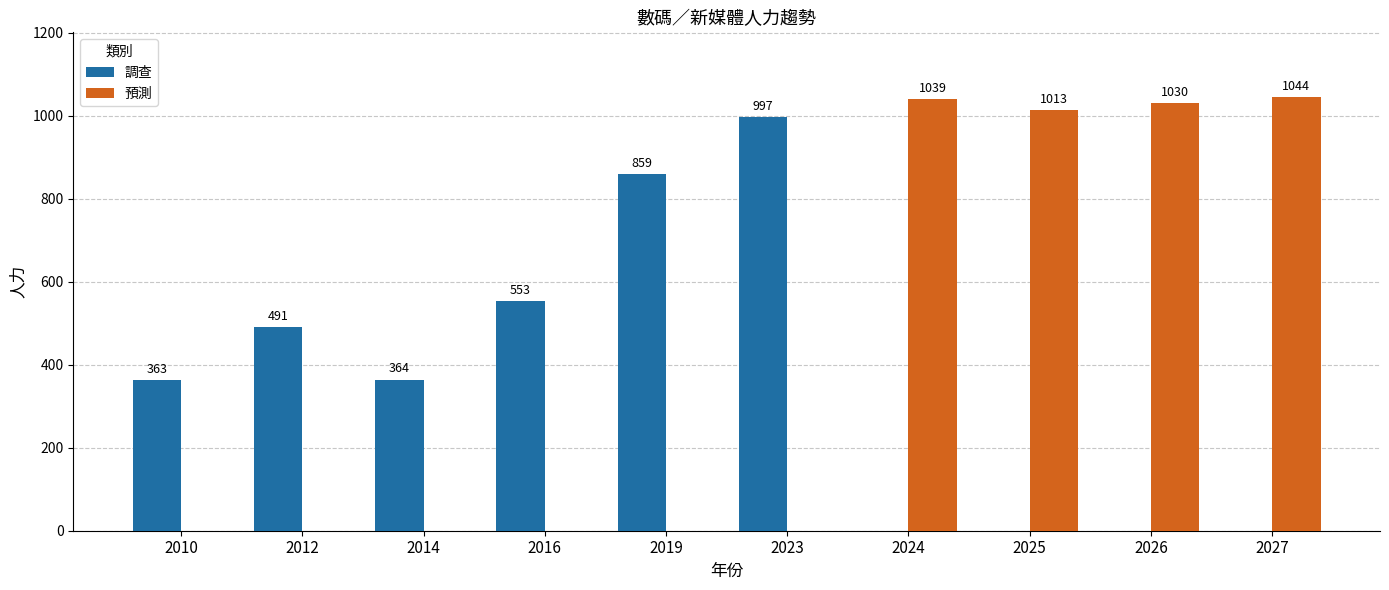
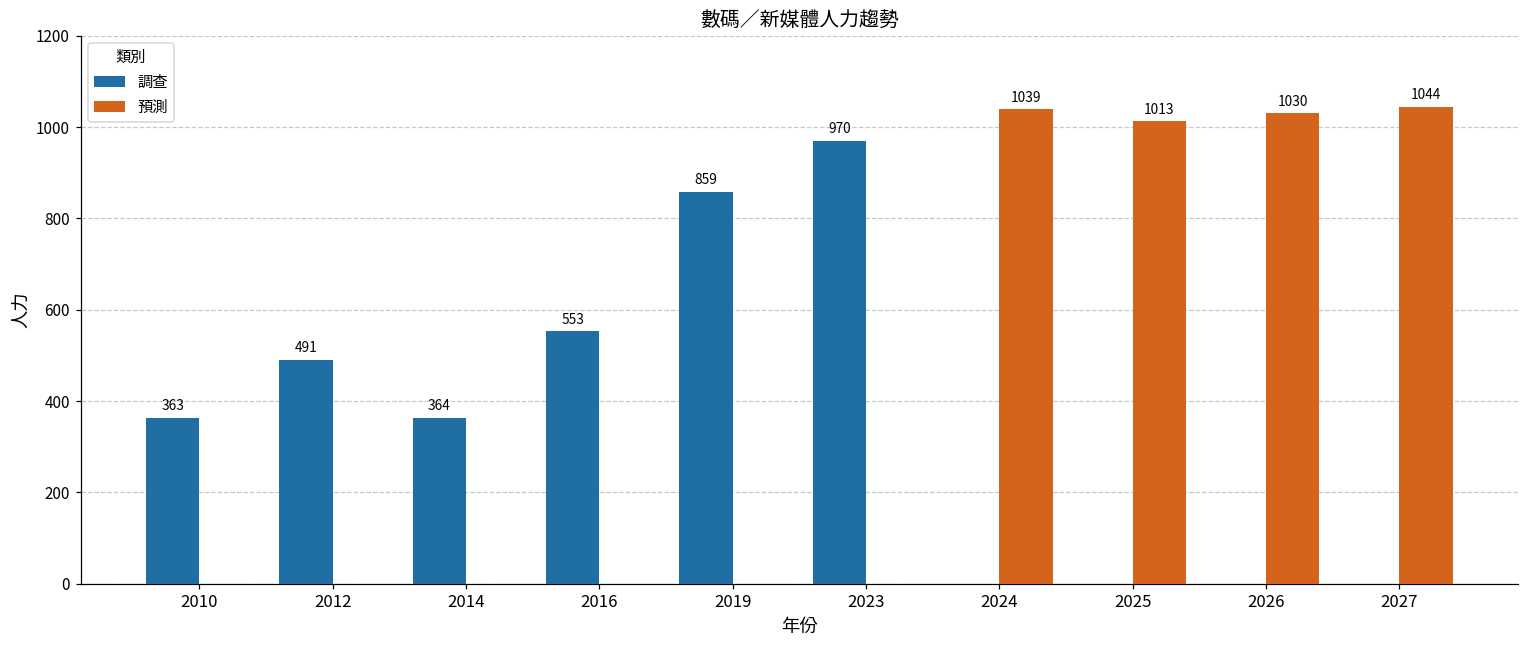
  {
    "調查": {
      "2010": 363,
      "2012": 491,
      "2014": 364,
      "2016": 553,
      "2019": 859,
-     "2023": 997
+     "2023": 970
    },
    "預測": {
      "2024": 1039,
      "2025": 1013,
      "2026": 1030,
      "2027": 1044
    }
  }
